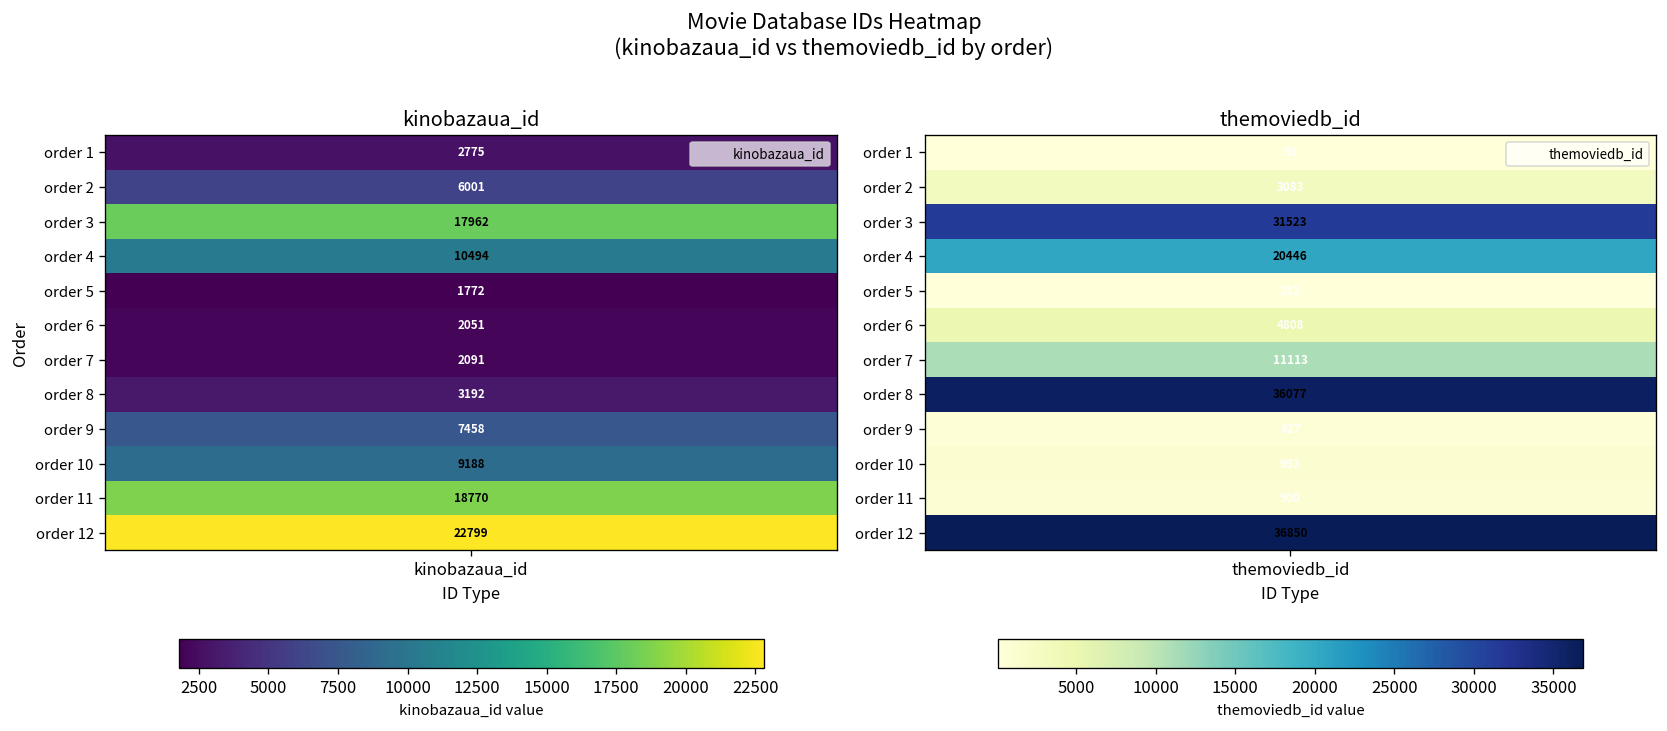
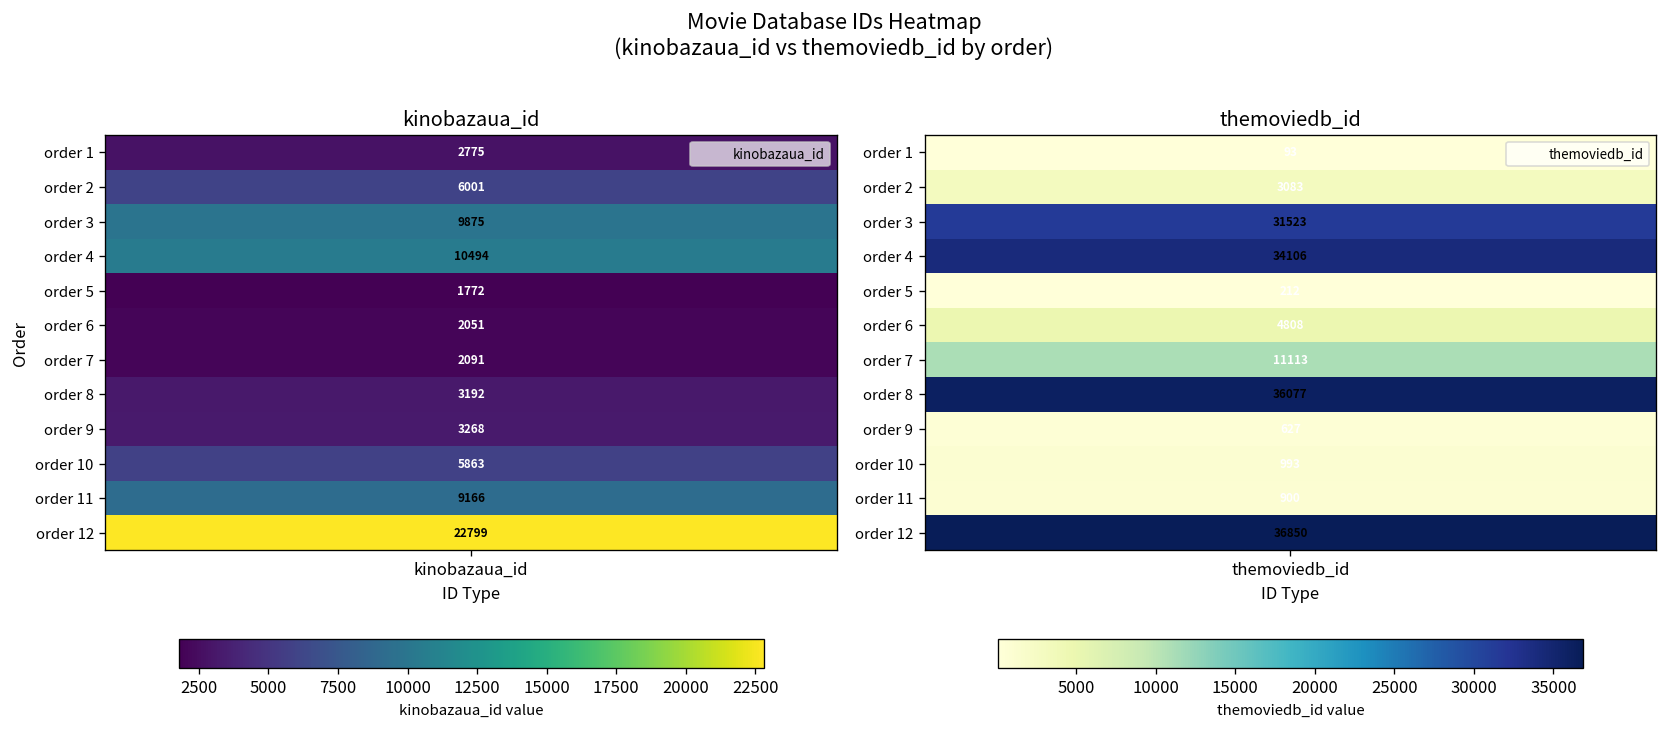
  {
    "kinobazaua_id": {
      "order 1": {
        "kinobazaua_id": 2775
      },
      "order 2": {
        "kinobazaua_id": 6001
      },
      "order 3": {
-       "kinobazaua_id": 17962
+       "kinobazaua_id": 9875
      },
      "order 4": {
        "kinobazaua_id": 10494
      },
      "order 5": {
        "kinobazaua_id": 1772
      },
      "order 6": {
        "kinobazaua_id": 2051
      },
      "order 7": {
        "kinobazaua_id": 2091
      },
      "order 8": {
        "kinobazaua_id": 3192
      },
      "order 9": {
-       "kinobazaua_id": 7458
+       "kinobazaua_id": 3268
      },
      "order 10": {
-       "kinobazaua_id": 9188
+       "kinobazaua_id": 5863
      },
      "order 11": {
-       "kinobazaua_id": 18770
+       "kinobazaua_id": 9166
      },
      "order 12": {
        "kinobazaua_id": 22799
      }
    },
    "themoviedb_id": {
      "order 2": {
        "themoviedb_id": 3083
      },
      "order 3": {
        "themoviedb_id": 31523
      },
      "order 4": {
-       "themoviedb_id": 20446
+       "themoviedb_id": 34106
      },
      "order 6": {
        "themoviedb_id": 4808
      },
      "order 7": {
        "themoviedb_id": 11113
      },
      "order 8": {
        "themoviedb_id": 36077
      },
      "order 12": {
        "themoviedb_id": 36850
      }
    }
  }
